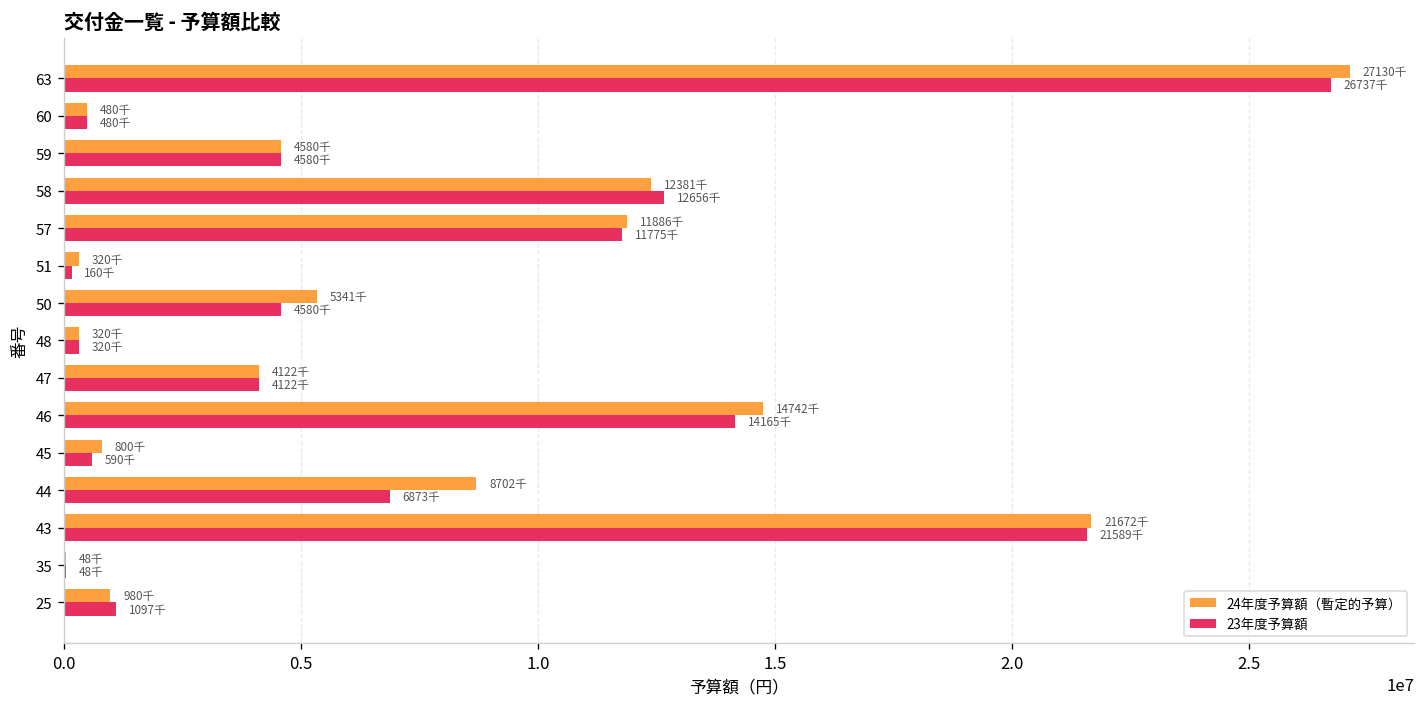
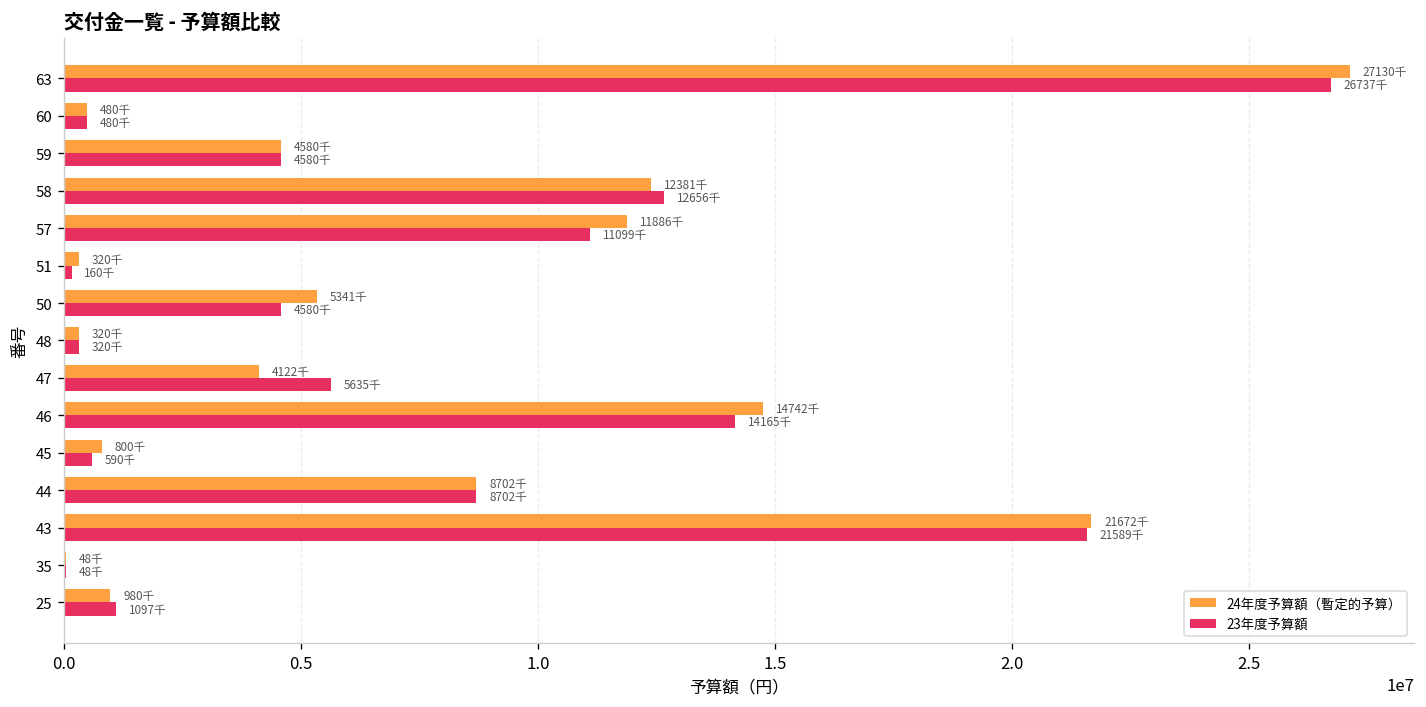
  {
    "24年度予算額（暫定的予算）": {
      "58": "12400000",
      "25": "1000000"
    },
    "23年度予算額": {
-     "57": "11775千",
-     "47": "4122千",
-     "44": "6873千"
+     "57": "11099千",
+     "47": "5635千",
+     "44": "8702千"
    }
  }
